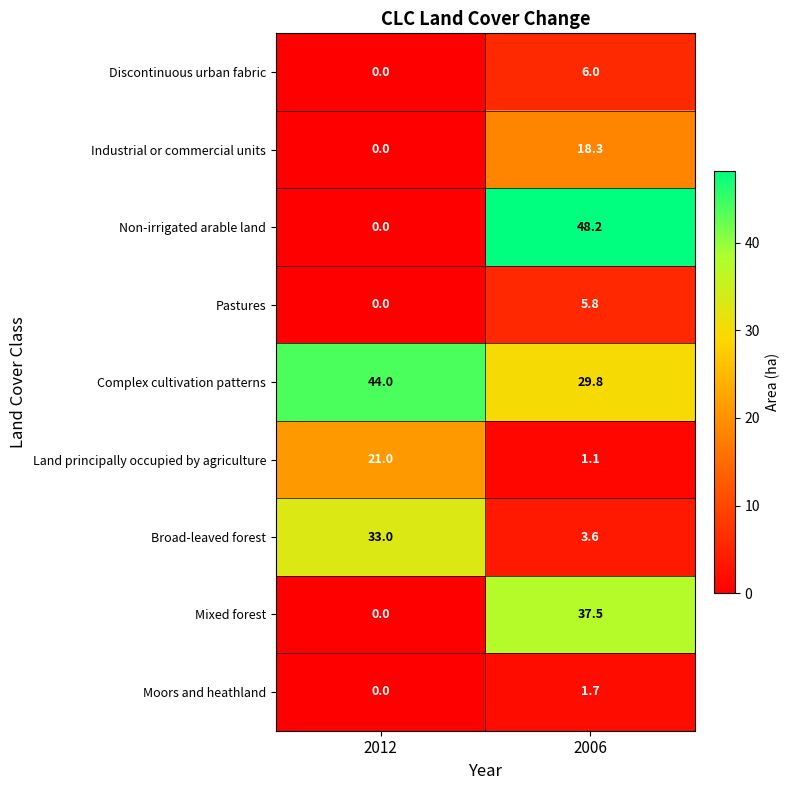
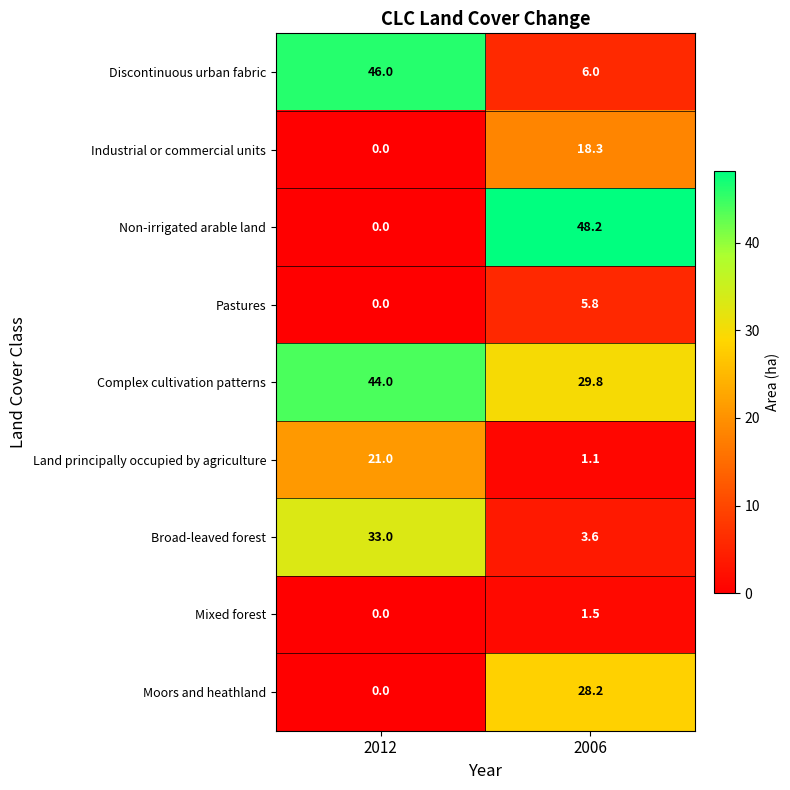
  {
    "Discontinuous urban fabric": {
-     "2012": 0.0,
+     "2012": 46.0,
      "2006": 6.0
    },
    "Industrial or commercial units": {
      "2012": 0.0,
      "2006": 18.3
    },
    "Non-irrigated arable land": {
      "2012": 0.0,
      "2006": 48.2
    },
    "Pastures": {
      "2012": 0.0,
      "2006": 5.8
    },
    "Complex cultivation patterns": {
      "2012": 44.0,
      "2006": 29.8
    },
    "Land principally occupied by agriculture": {
      "2012": 21.0,
      "2006": 1.1
    },
    "Broad-leaved forest": {
      "2012": 33.0,
      "2006": 3.6
    },
    "Mixed forest": {
      "2012": 0.0,
-     "2006": 37.5
+     "2006": 1.5
    },
    "Moors and heathland": {
      "2012": 0.0,
-     "2006": 1.7
+     "2006": 28.2
    }
  }
